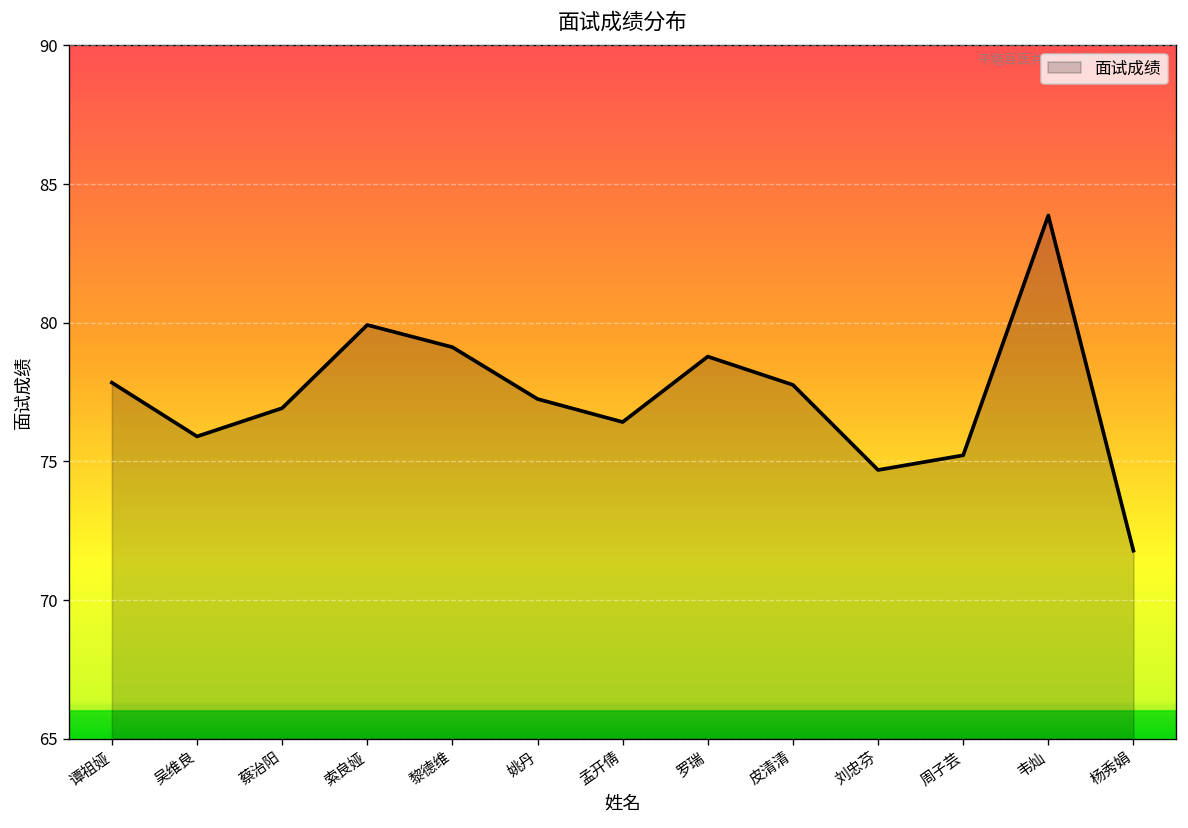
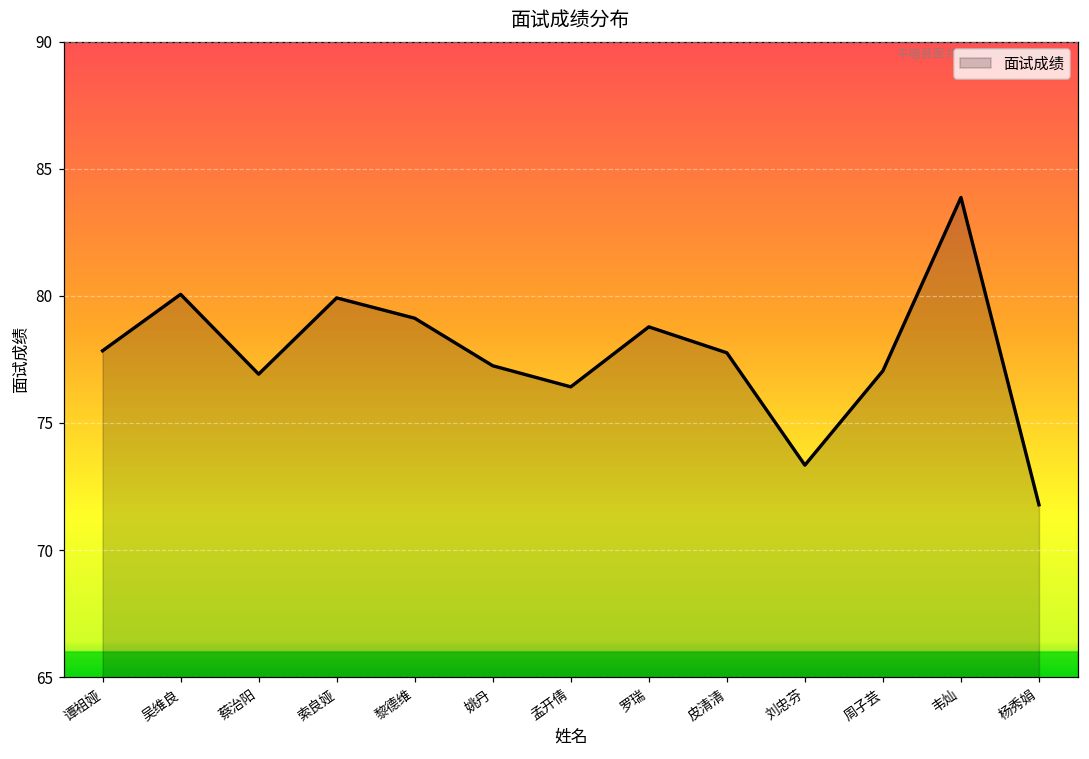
  {
    "谭祖娅": 77.8,
-   "吴维良": 75.9,
+   "吴维良": 80.1,
    "蔡治阳": 76.9,
    "索良娅": 79.9,
    "黎德维": 79.1,
    "姚丹": 77.3,
    "孟开倩": 76.4,
    "罗瑞": 78.8,
    "皮清清": 77.8,
-   "刘忠芬": 74.7,
-   "周子芸": 75.2,
+   "刘忠芬": 73.3,
+   "周子芸": 77.1,
    "韦灿": 83.9,
    "杨秀娟": 71.8
  }
